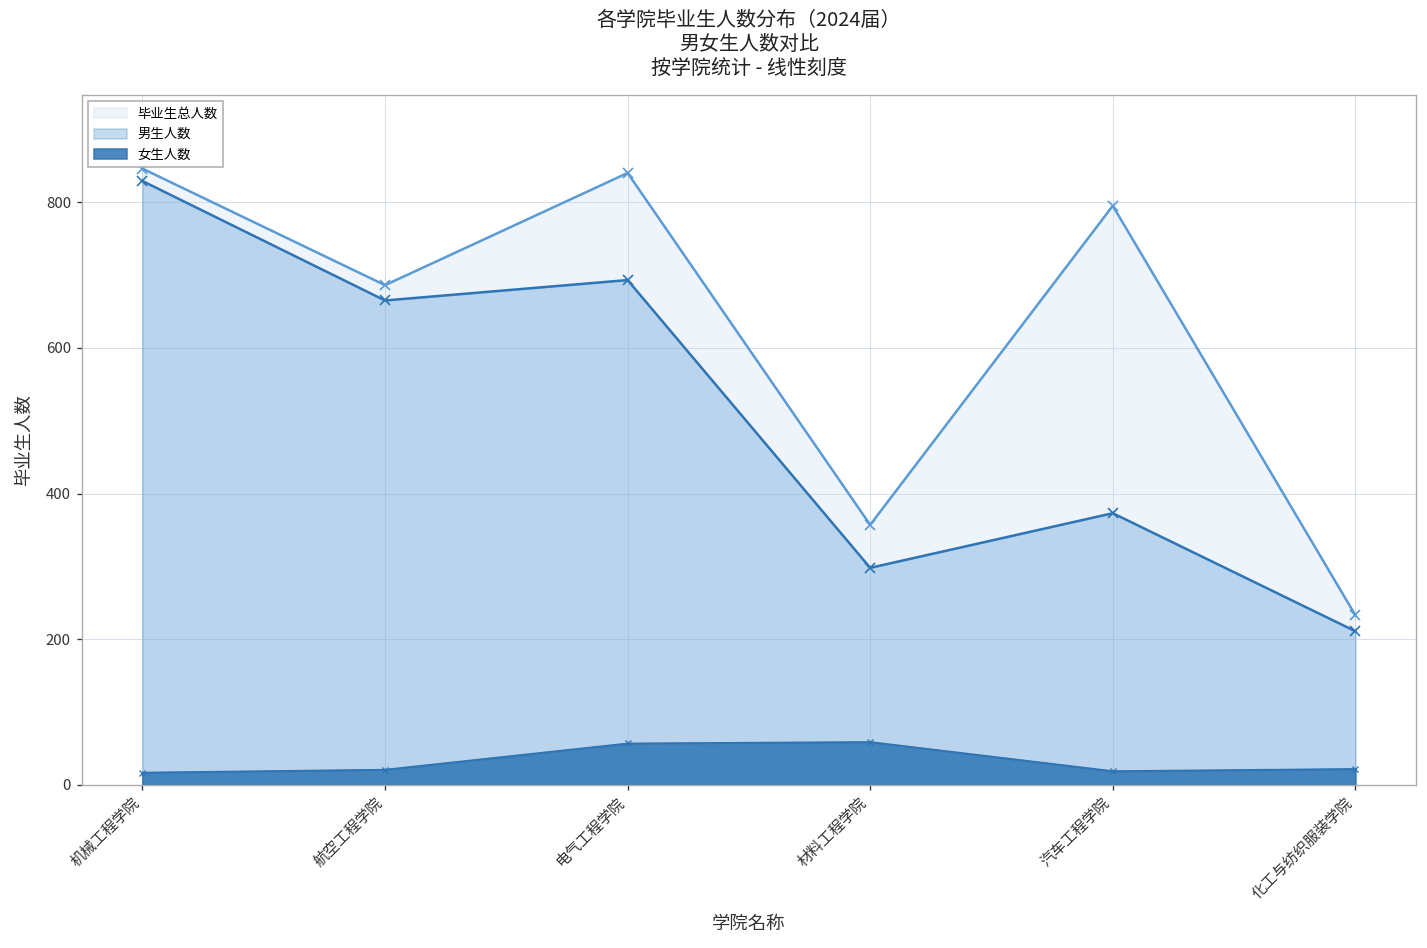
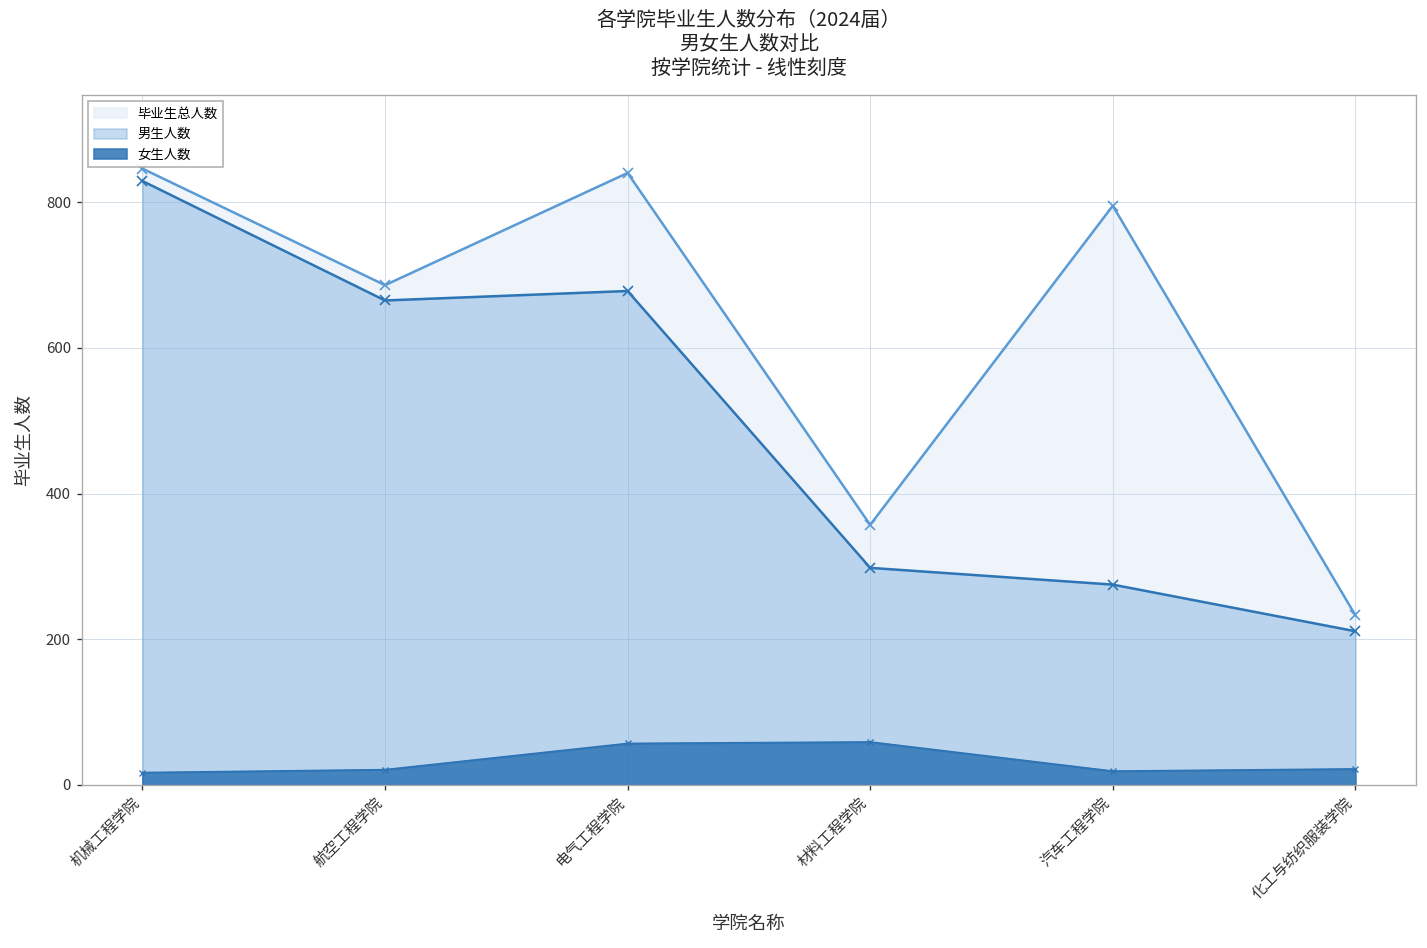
  {
    "毕业生总人数": {
      "机械工程学院": 850,
      "航空工程学院": 690,
      "电气工程学院": 840,
      "材料工程学院": 360,
      "汽车工程学院": 800,
      "化工与纺织服装学院": 230
    },
    "男生人数": {
      "机械工程学院": 830,
      "航空工程学院": 670,
-     "电气工程学院": 690,
+     "电气工程学院": 680,
      "材料工程学院": 300,
-     "汽车工程学院": 370,
+     "汽车工程学院": 280,
      "化工与纺织服装学院": 210
    },
    "女生人数": {
      "机械工程学院": 20,
      "航空工程学院": 20,
      "电气工程学院": 60,
      "材料工程学院": 60,
      "汽车工程学院": 20,
      "化工与纺织服装学院": 20
    }
  }
